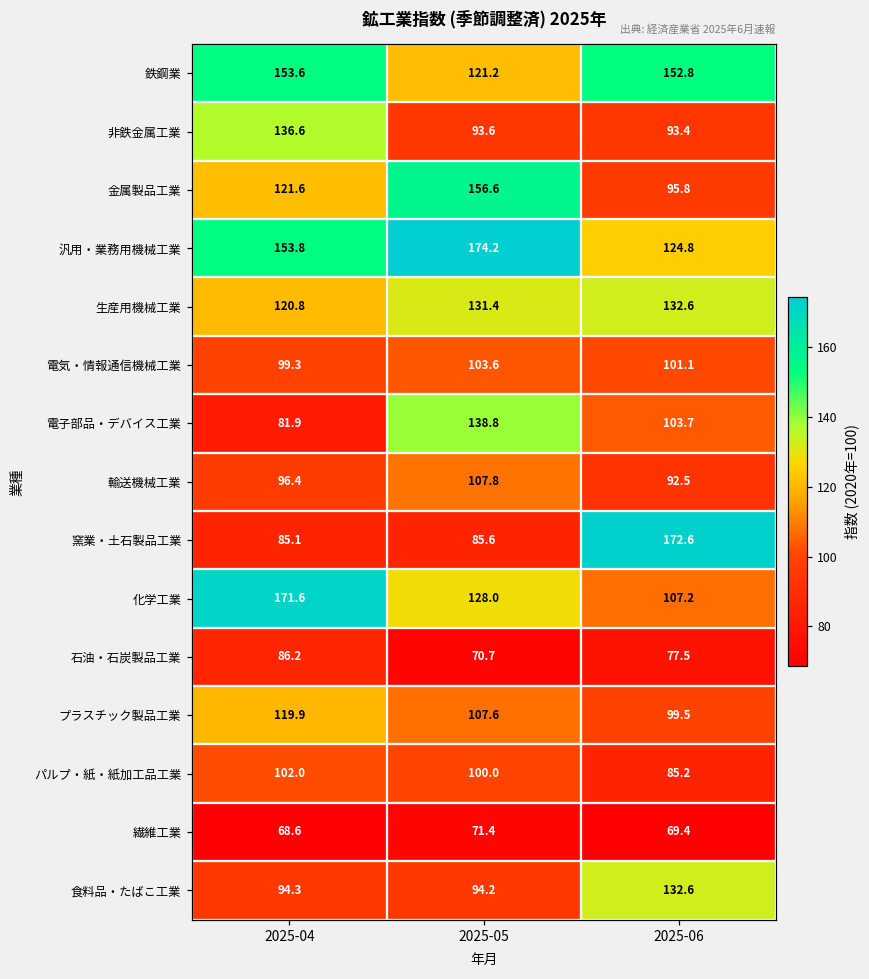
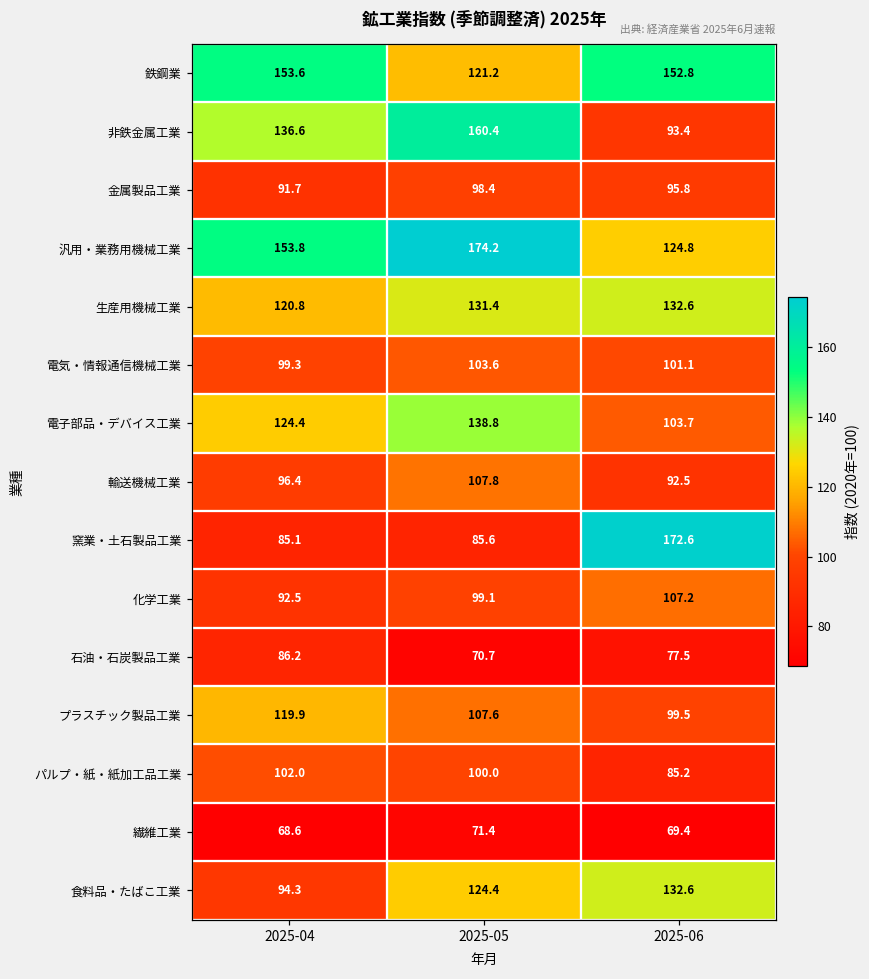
  {
    "鉄鋼業": {
      "2025-04": 153.6,
      "2025-05": 121.2,
      "2025-06": 152.8
    },
    "非鉄金属工業": {
      "2025-04": 136.6,
-     "2025-05": 93.6,
+     "2025-05": 160.4,
      "2025-06": 93.4
    },
    "金属製品工業": {
-     "2025-04": 121.6,
-     "2025-05": 156.6,
+     "2025-04": 91.7,
+     "2025-05": 98.4,
      "2025-06": 95.8
    },
    "汎用・業務用機械工業": {
      "2025-04": 153.8,
      "2025-05": 174.2,
      "2025-06": 124.8
    },
    "生産用機械工業": {
      "2025-04": 120.8,
      "2025-05": 131.4,
      "2025-06": 132.6
    },
    "電気・情報通信機械工業": {
      "2025-04": 99.3,
      "2025-05": 103.6,
      "2025-06": 101.1
    },
    "電子部品・デバイス工業": {
-     "2025-04": 81.9,
+     "2025-04": 124.4,
      "2025-05": 138.8,
      "2025-06": 103.7
    },
    "輸送機械工業": {
      "2025-04": 96.4,
      "2025-05": 107.8,
      "2025-06": 92.5
    },
    "窯業・土石製品工業": {
      "2025-04": 85.1,
      "2025-05": 85.6,
      "2025-06": 172.6
    },
    "化学工業": {
-     "2025-04": 171.6,
-     "2025-05": 128.0,
+     "2025-04": 92.5,
+     "2025-05": 99.1,
      "2025-06": 107.2
    },
    "石油・石炭製品工業": {
      "2025-04": 86.2,
      "2025-05": 70.7,
      "2025-06": 77.5
    },
    "プラスチック製品工業": {
      "2025-04": 119.9,
      "2025-05": 107.6,
      "2025-06": 99.5
    },
    "パルプ・紙・紙加工品工業": {
      "2025-04": 102.0,
      "2025-05": 100.0,
      "2025-06": 85.2
    },
    "繊維工業": {
      "2025-04": 68.6,
      "2025-05": 71.4,
      "2025-06": 69.4
    },
    "食料品・たばこ工業": {
      "2025-04": 94.3,
-     "2025-05": 94.2,
+     "2025-05": 124.4,
      "2025-06": 132.6
    }
  }
